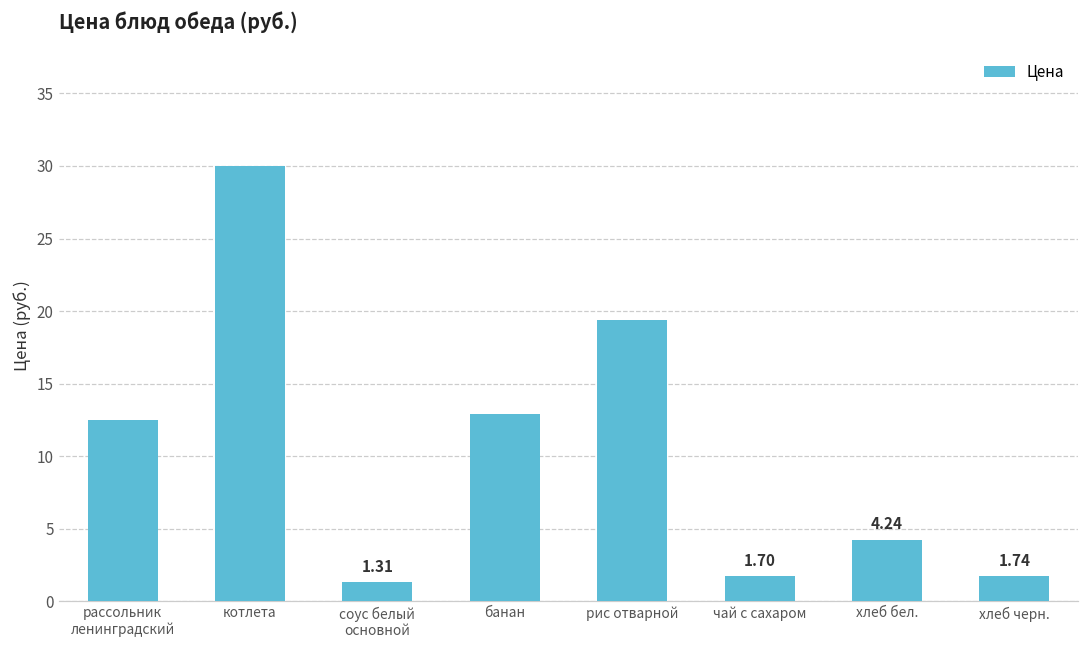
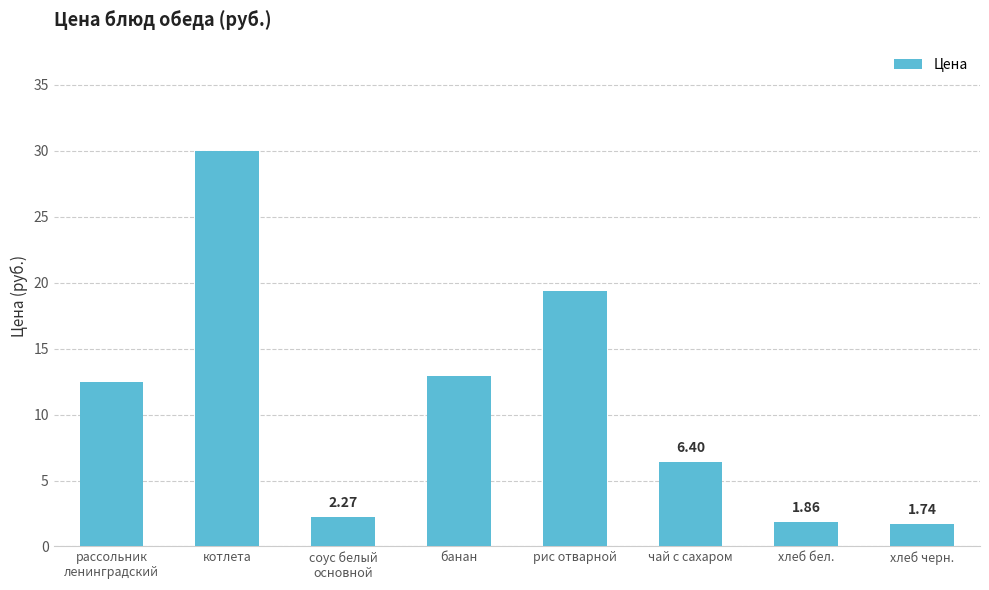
  {
-   "соус белый основной": 1.31,
-   "чай с сахаром": 1.70,
-   "хлеб бел.": 4.24,
+   "соус белый основной": 2.27,
+   "чай с сахаром": 6.40,
+   "хлеб бел.": 1.86,
    "хлеб черн.": 1.74
  }
